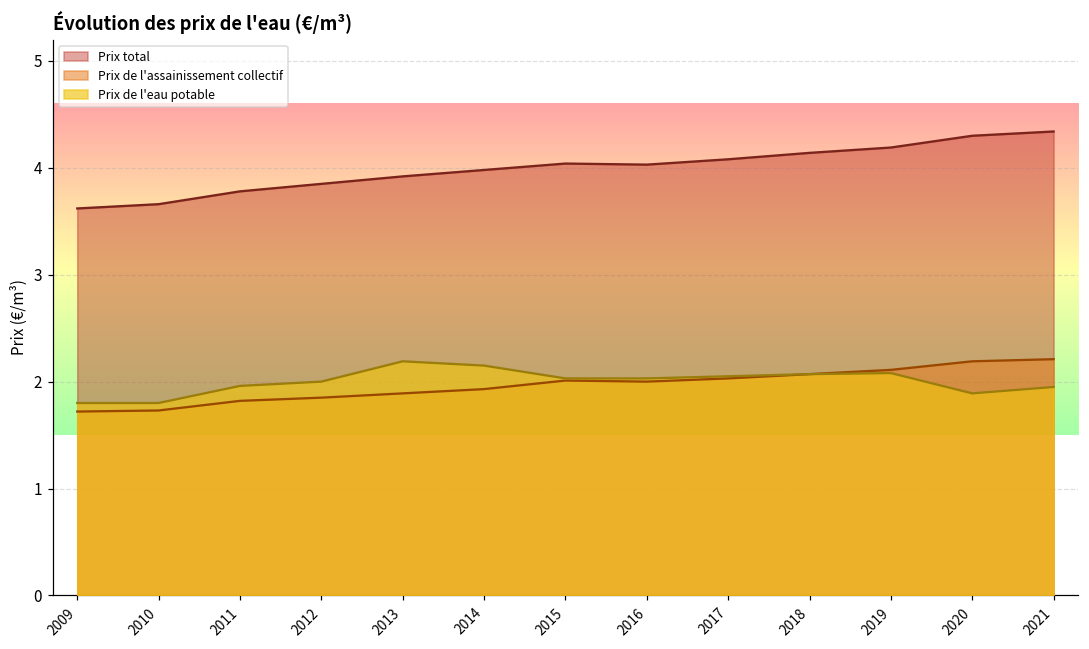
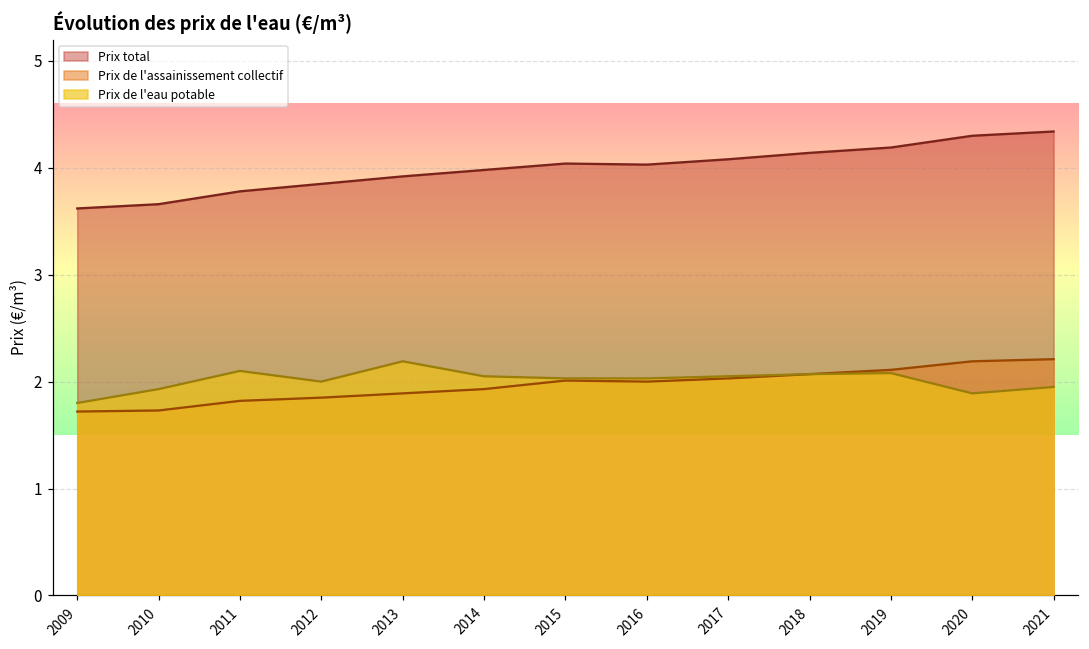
  {
    "Prix de l'eau potable": {
      "2009": 1.8,
-     "2010": 1.8,
-     "2011": 2.0,
+     "2010": 1.9,
+     "2011": 2.1,
      "2012": 2.0,
      "2013": 2.2,
-     "2014": 2.2,
+     "2014": 2.1,
      "2016": 2.0,
      "2019": 2.1,
      "2020": 1.9,
      "2021": 2.0
    }
  }
